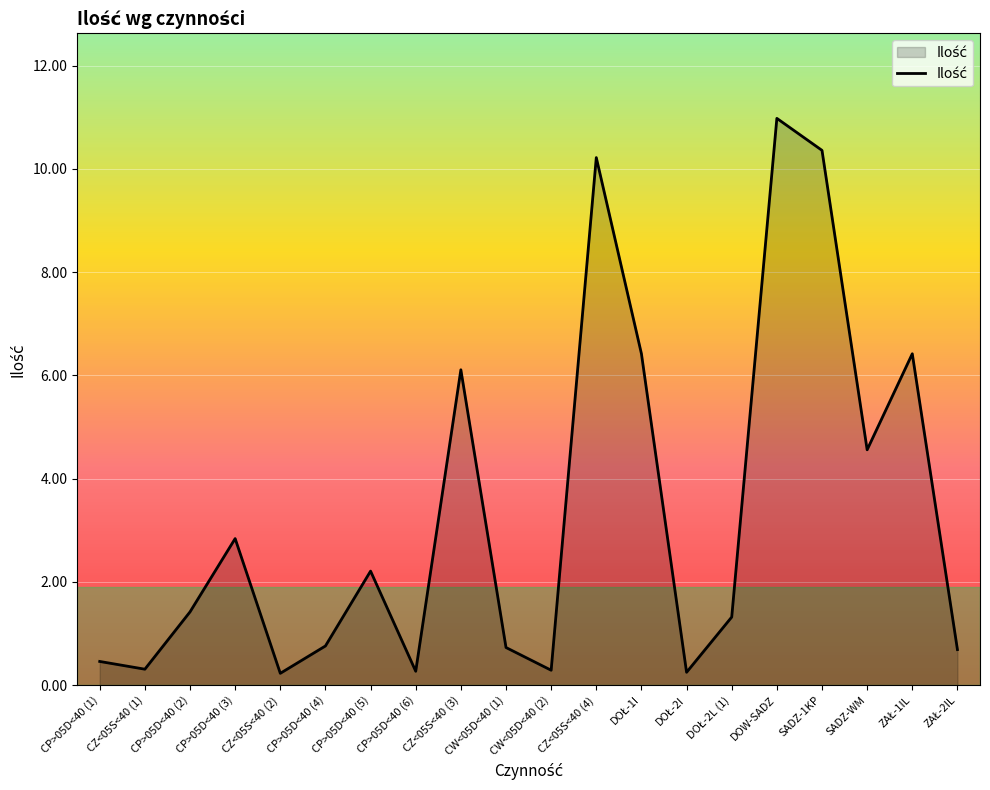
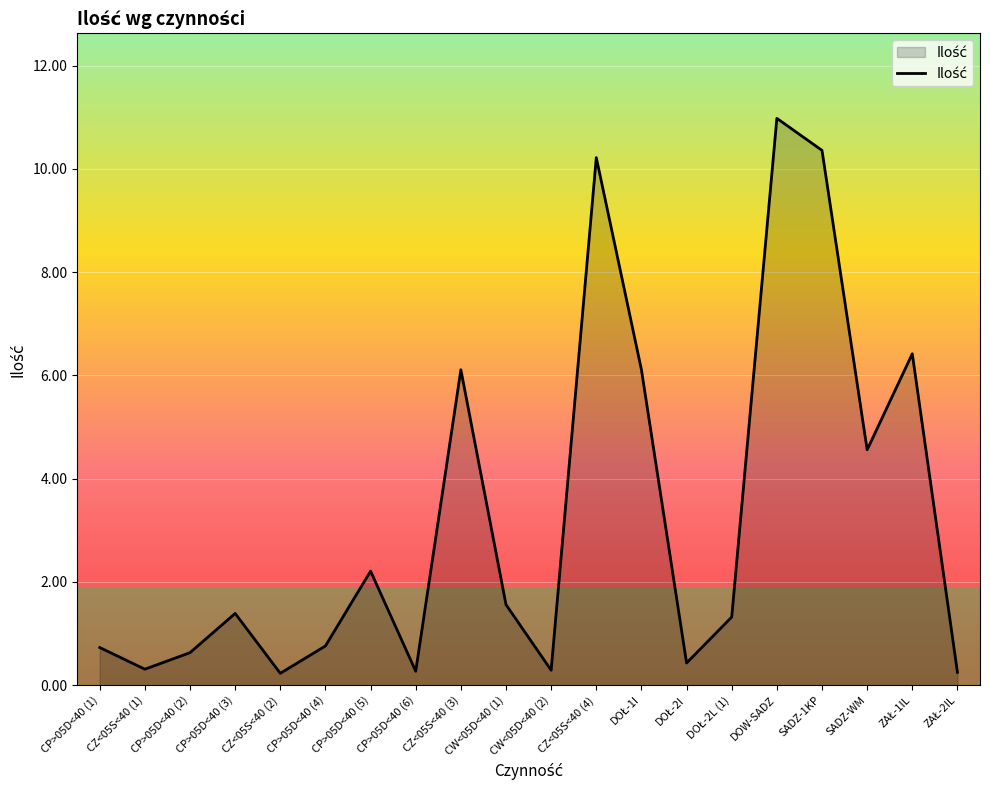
  {
-   "CP>05D<40 (1)": 0.5,
+   "CP>05D<40 (1)": 0.7,
    "CZ<05S<40 (1)": 0.3,
-   "CP>05D<40 (2)": 1.4,
-   "CP>05D<40 (3)": 2.8,
+   "CP>05D<40 (2)": 0.6,
+   "CP>05D<40 (3)": 1.4,
    "CZ<05S<40 (2)": 0.2,
    "CP>05D<40 (4)": 0.8,
    "CP>05D<40 (5)": 2.2,
    "CP>05D<40 (6)": 0.3,
    "CZ<05S<40 (3)": 6.1,
-   "CW<05D<40 (1)": 0.7,
+   "CW<05D<40 (1)": 1.6,
    "CW<05D<40 (2)": 0.3,
    "CZ<05S<40 (4)": 10.2,
-   "DOŁ-1I": 6.4,
-   "DOŁ-2I": 0.3,
+   "DOŁ-1I": 6.1,
+   "DOŁ-2I": 0.4,
    "DOŁ-2L (1)": 1.3,
    "DOW-SADZ": 11.0,
    "SADZ-1KP": 10.4,
    "SADZ-WM": 4.6,
    "ZAŁ-1IL": 6.4,
-   "ZAŁ-2IL": 0.7
+   "ZAŁ-2IL": 0.3
  }
